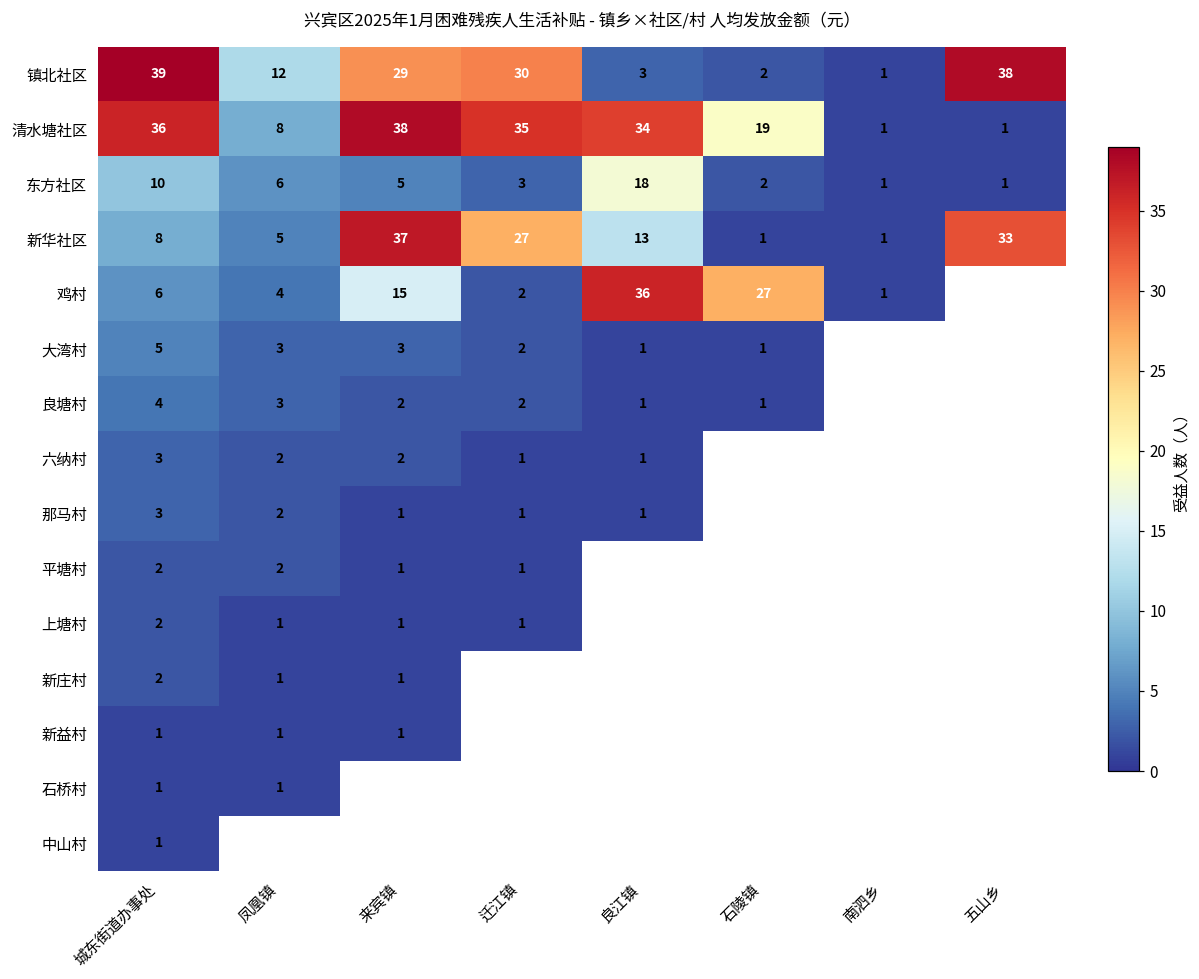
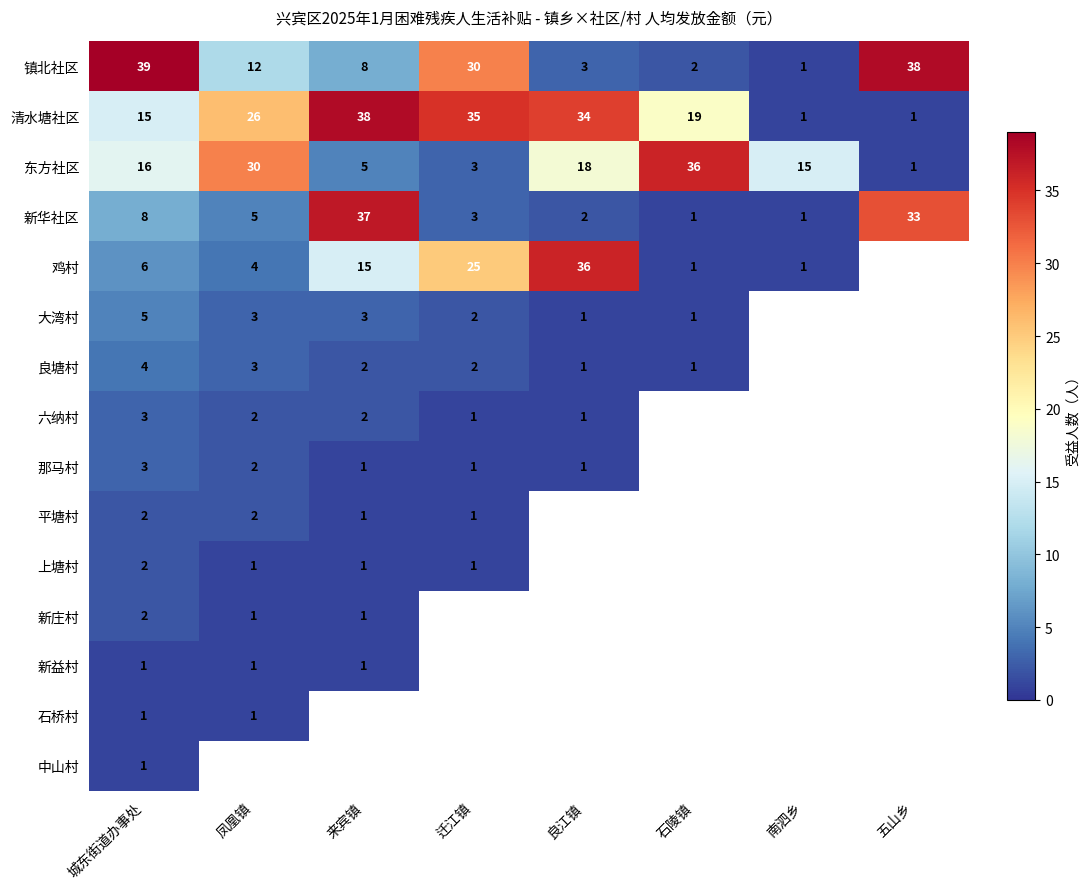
  {
    "镇北社区": {
      "城东街道办事处": 39,
      "凤凰镇": 12,
-     "来宾镇": 29,
+     "来宾镇": 8,
      "迁江镇": 30,
      "良江镇": 3,
      "石陵镇": 2,
      "南泗乡": 1,
      "五山乡": 38
    },
    "清水塘社区": {
-     "城东街道办事处": 36,
-     "凤凰镇": 8,
+     "城东街道办事处": 15,
+     "凤凰镇": 26,
      "来宾镇": 38,
      "迁江镇": 35,
      "良江镇": 34,
      "石陵镇": 19,
      "南泗乡": 1,
      "五山乡": 1
    },
    "东方社区": {
-     "城东街道办事处": 10,
-     "凤凰镇": 6,
+     "城东街道办事处": 16,
+     "凤凰镇": 30,
      "来宾镇": 5,
      "迁江镇": 3,
      "良江镇": 18,
-     "石陵镇": 2,
-     "南泗乡": 1,
+     "石陵镇": 36,
+     "南泗乡": 15,
      "五山乡": 1
    },
    "新华社区": {
      "城东街道办事处": 8,
      "凤凰镇": 5,
      "来宾镇": 37,
-     "迁江镇": 27,
-     "良江镇": 13,
+     "迁江镇": 3,
+     "良江镇": 2,
      "石陵镇": 1,
      "南泗乡": 1,
      "五山乡": 33
    },
    "鸡村": {
      "城东街道办事处": 6,
      "凤凰镇": 4,
      "来宾镇": 15,
-     "迁江镇": 2,
+     "迁江镇": 25,
      "良江镇": 36,
-     "石陵镇": 27,
+     "石陵镇": 1,
      "南泗乡": 1
    },
    "大湾村": {
      "城东街道办事处": 5,
      "凤凰镇": 3,
      "来宾镇": 3,
      "迁江镇": 2,
      "良江镇": 1,
      "石陵镇": 1
    },
    "良塘村": {
      "城东街道办事处": 4,
      "凤凰镇": 3,
      "来宾镇": 2,
      "迁江镇": 2,
      "良江镇": 1,
      "石陵镇": 1
    },
    "六纳村": {
      "城东街道办事处": 3,
      "凤凰镇": 2,
      "来宾镇": 2,
      "迁江镇": 1,
      "良江镇": 1
    },
    "那马村": {
      "城东街道办事处": 3,
      "凤凰镇": 2,
      "来宾镇": 1,
      "迁江镇": 1,
      "良江镇": 1
    },
    "平塘村": {
      "城东街道办事处": 2,
      "凤凰镇": 2,
      "来宾镇": 1,
      "迁江镇": 1
    },
    "上塘村": {
      "城东街道办事处": 2,
      "凤凰镇": 1,
      "来宾镇": 1,
      "迁江镇": 1
    },
    "新庄村": {
      "城东街道办事处": 2,
      "凤凰镇": 1,
      "来宾镇": 1
    },
    "新益村": {
      "城东街道办事处": 1,
      "凤凰镇": 1,
      "来宾镇": 1
    },
    "石桥村": {
      "城东街道办事处": 1,
      "凤凰镇": 1
    },
    "中山村": {
      "城东街道办事处": 1
    }
  }
